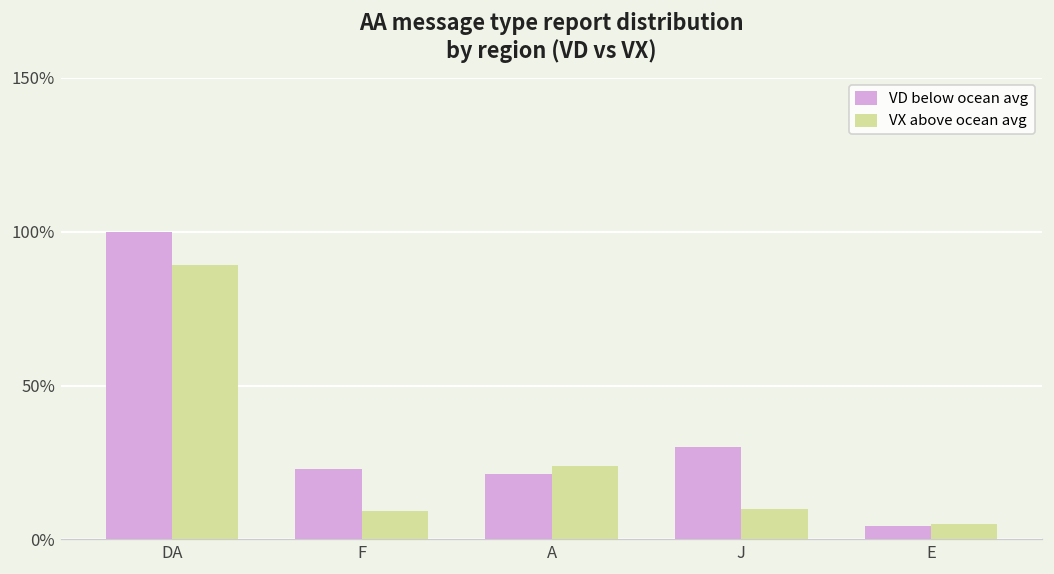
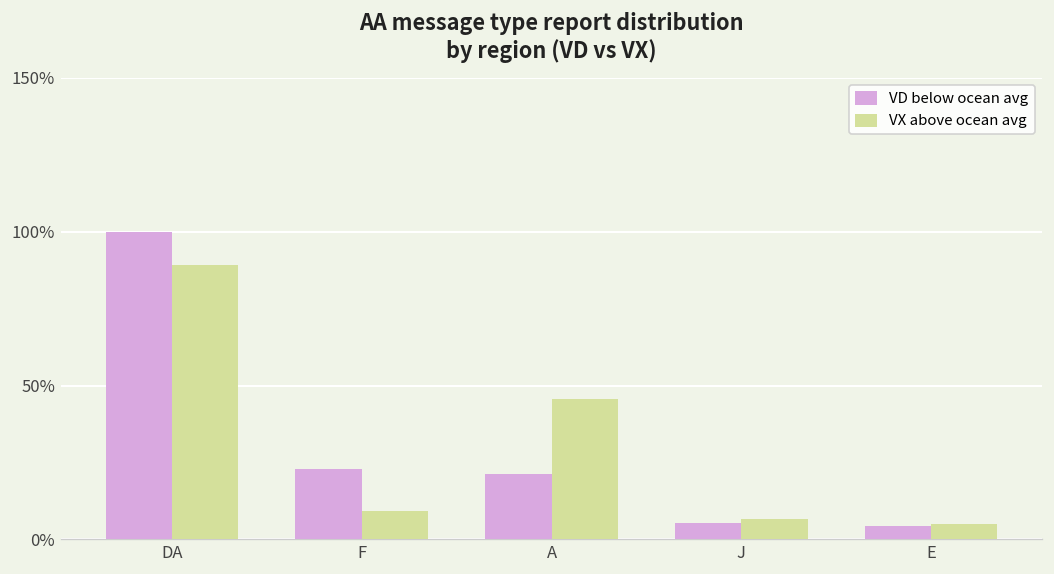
  {
    "VD below ocean avg": {
      "DA": "100%",
      "F": "23%",
      "A": "21%",
-     "J": "30%",
+     "J": "5%",
      "E": "4%"
    },
    "VX above ocean avg": {
      "DA": "89%",
      "F": "9%",
-     "A": "24%",
-     "J": "10%",
+     "A": "46%",
+     "J": "6%",
      "E": "5%"
    }
  }
